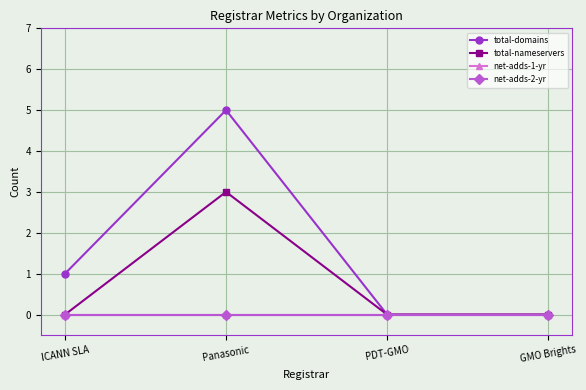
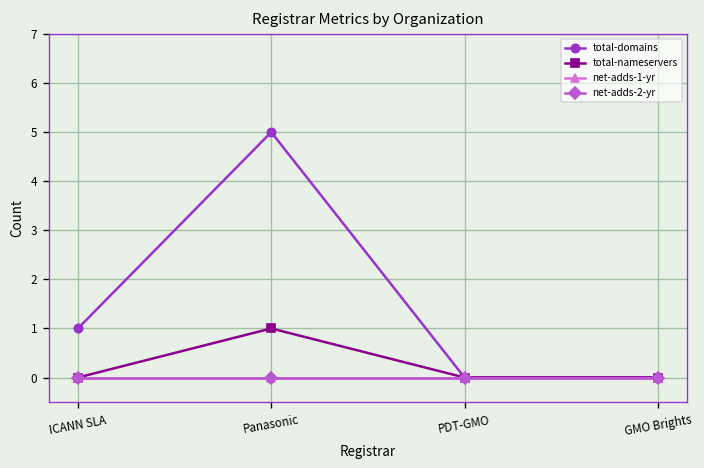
  {
    "total-nameservers": {
-     "Panasonic": 3
+     "Panasonic": 1
    }
  }
